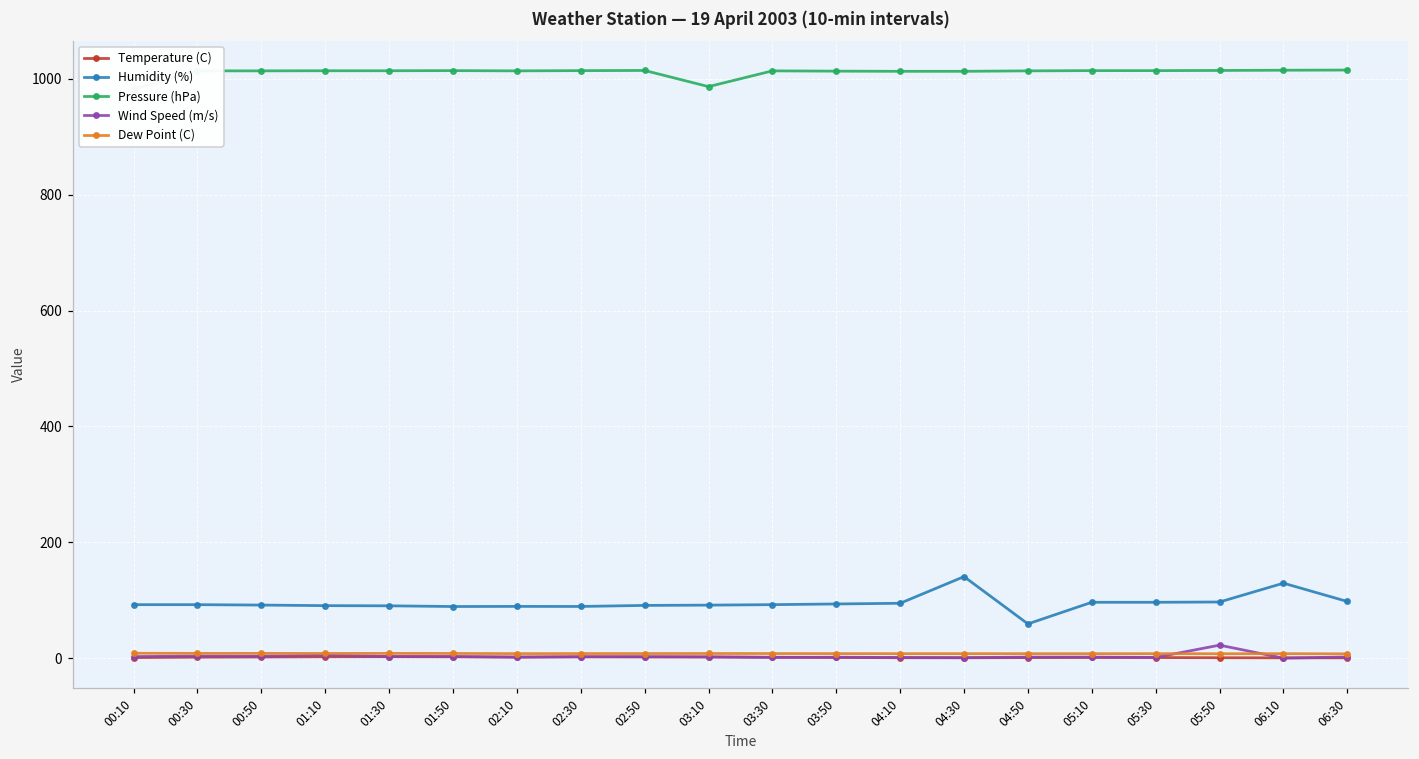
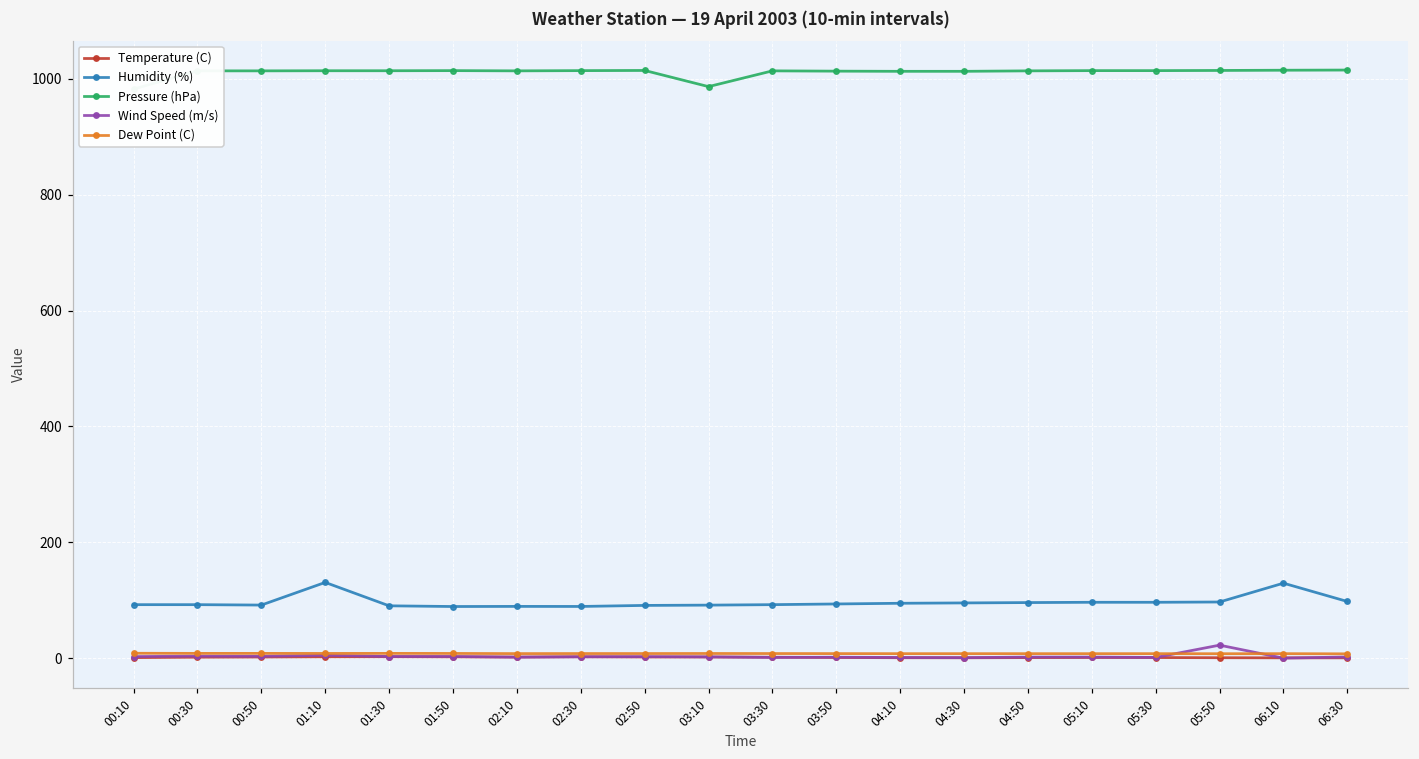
  {
    "Temperature (C)": {
      "05:50": 0
    },
    "Humidity (%)": {
      "00:10": 90,
      "00:30": 90,
      "00:50": 90,
-     "01:10": 90,
+     "01:10": 130,
      "01:30": 90,
      "01:50": 90,
      "02:10": 90,
      "02:30": 90,
      "02:50": 90,
      "03:10": 90,
      "03:30": 90,
      "03:50": 90,
      "04:10": 90,
-     "04:30": 140,
-     "04:50": 60,
+     "04:30": 100,
+     "04:50": 100,
      "05:10": 100,
      "05:30": 100,
      "05:50": 100,
      "06:10": 130,
      "06:30": 100
    },
    "Pressure (hPa)": {
      "00:50": 1010,
      "01:10": 1010,
      "01:30": 1010,
      "01:50": 1010,
      "02:10": 1010,
      "02:30": 1010,
      "02:50": 1010,
      "03:10": 990,
      "03:30": 1010,
      "03:50": 1010,
      "04:10": 1010,
      "04:30": 1010,
      "04:50": 1010,
      "05:10": 1010,
      "05:30": 1010,
      "05:50": 1010,
      "06:10": 1010,
      "06:30": 1020
    },
    "Wind Speed (m/s)": {
      "05:50": 20
    },
    "Dew Point (C)": {
      "00:10": 10,
      "00:50": 10,
      "01:30": 10,
      "01:50": 10,
      "02:10": 10,
      "02:30": 10,
      "02:50": 10,
      "03:10": 10,
      "03:30": 10,
      "03:50": 10,
      "04:10": 10,
      "04:30": 10,
      "04:50": 10,
      "05:10": 10,
      "05:30": 10,
      "05:50": 10,
      "06:10": 10,
      "06:30": 10
    }
  }
